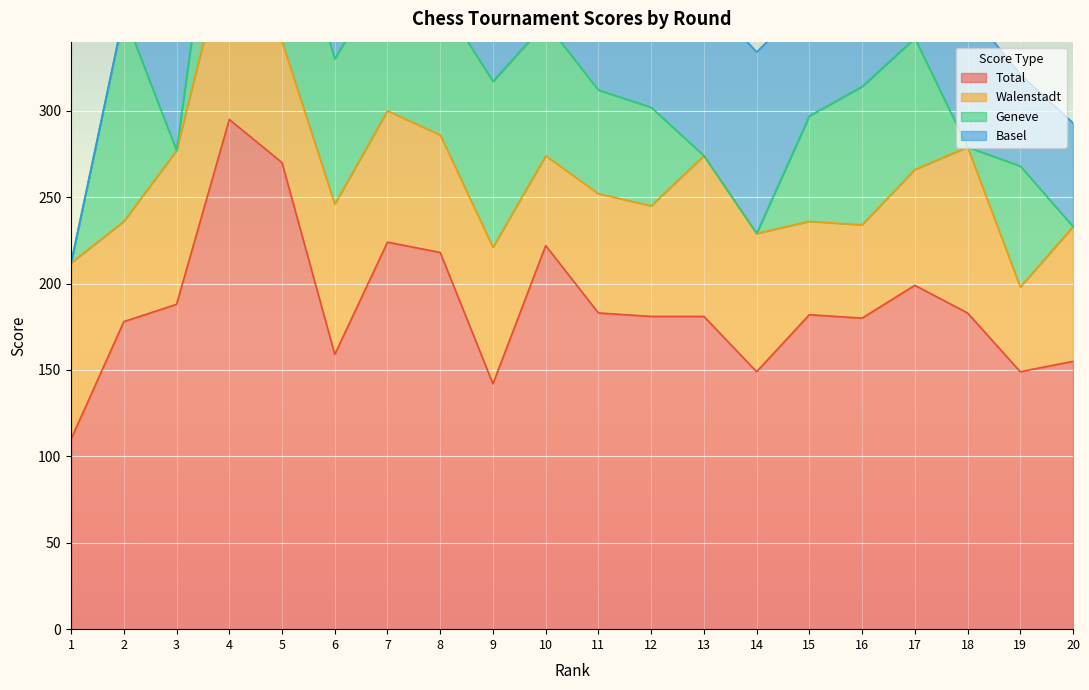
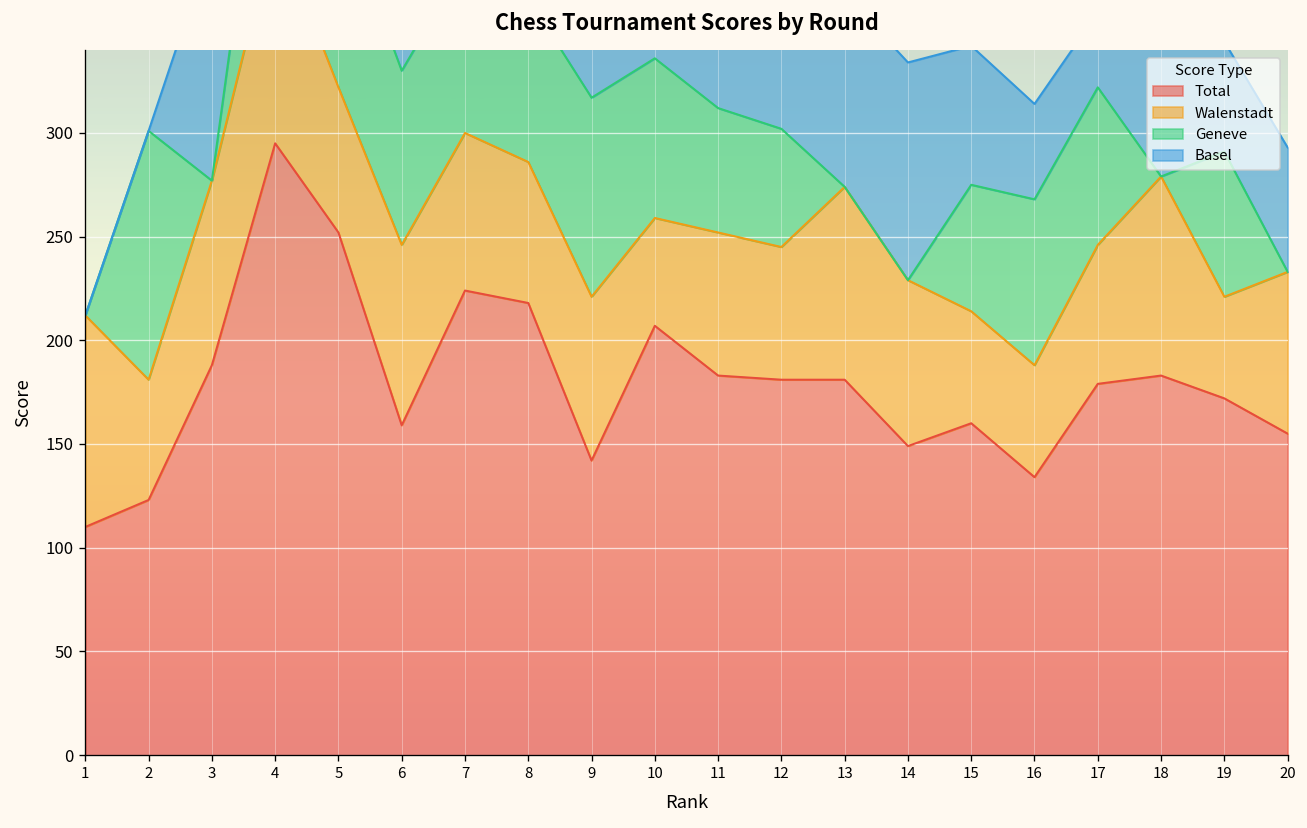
  {
    "Total": {
      "1": 110,
-     "2": 178,
+     "2": 123,
      "3": 188,
      "4": 295,
-     "5": 270,
+     "5": 252,
      "6": 159,
      "7": 224,
      "8": 218,
      "9": 142,
-     "10": 222,
+     "10": 207,
      "11": 183,
      "12": 181,
      "13": 181,
      "14": 149,
-     "15": 182,
-     "16": 180,
-     "17": 199,
+     "15": 160,
+     "16": 134,
+     "17": 179,
      "18": 183,
-     "19": 149,
+     "19": 172,
      "20": 155
    },
    "Walenstadt": {
      "2": 58,
      "5": 70,
      "6": 87,
      "7": 76,
      "8": 68,
      "9": 79,
      "10": 52,
      "11": 69,
      "12": 64,
      "15": 54,
      "16": 54,
      "17": 67,
      "19": 49
    },
    "Geneve": {
      "6": 84,
      "9": 96,
      "11": 60,
      "12": 57,
      "15": 61,
      "16": 80
    },
    "Basel": {
      "14": 105,
      "20": 60
    }
  }
